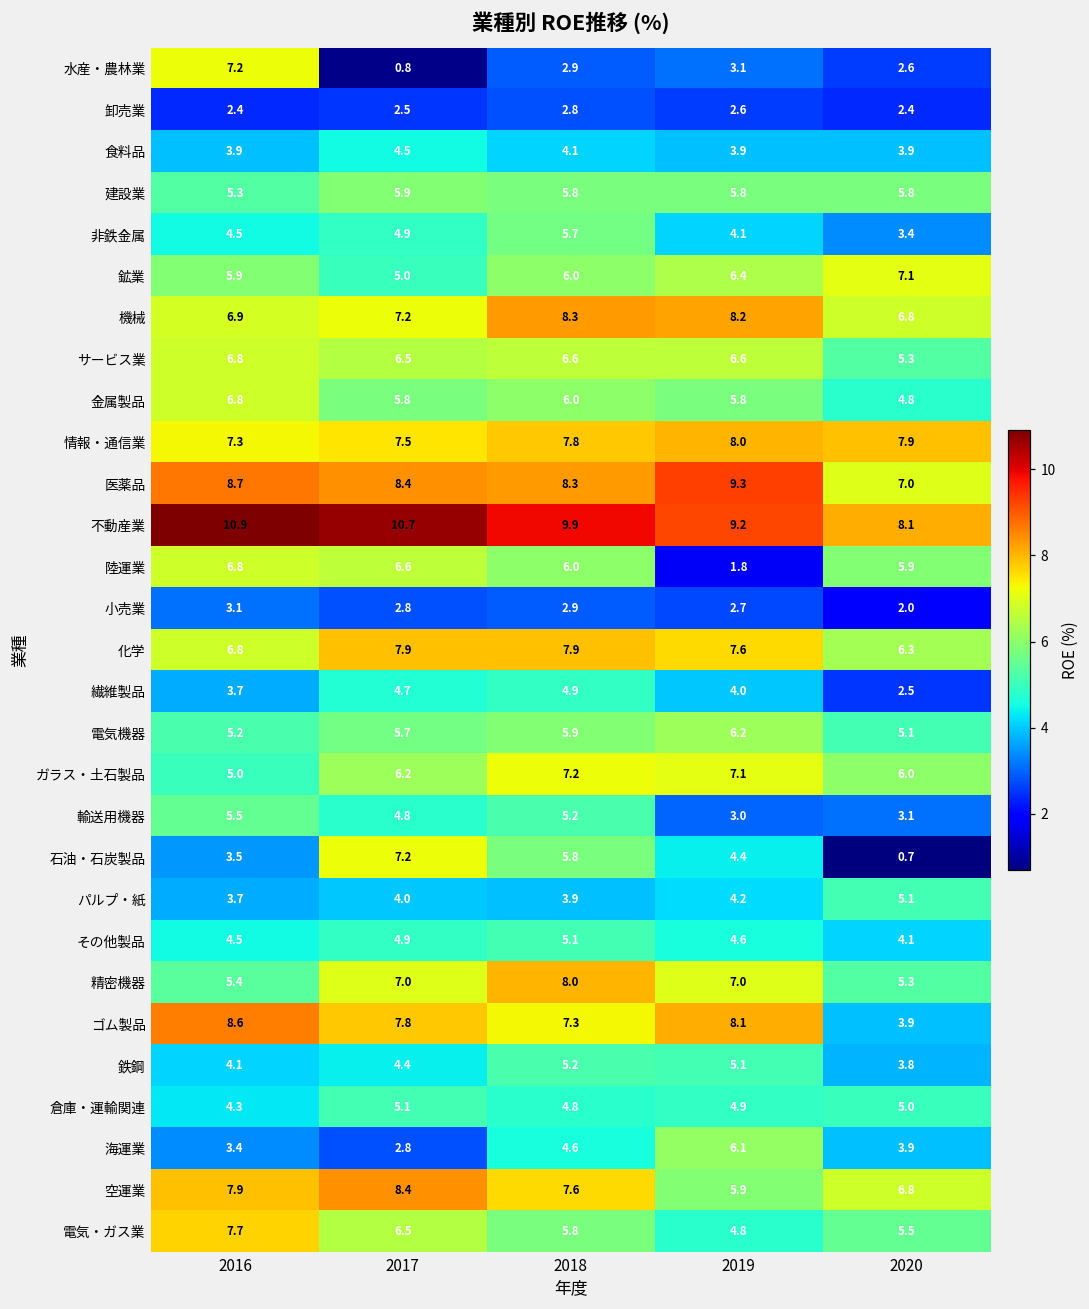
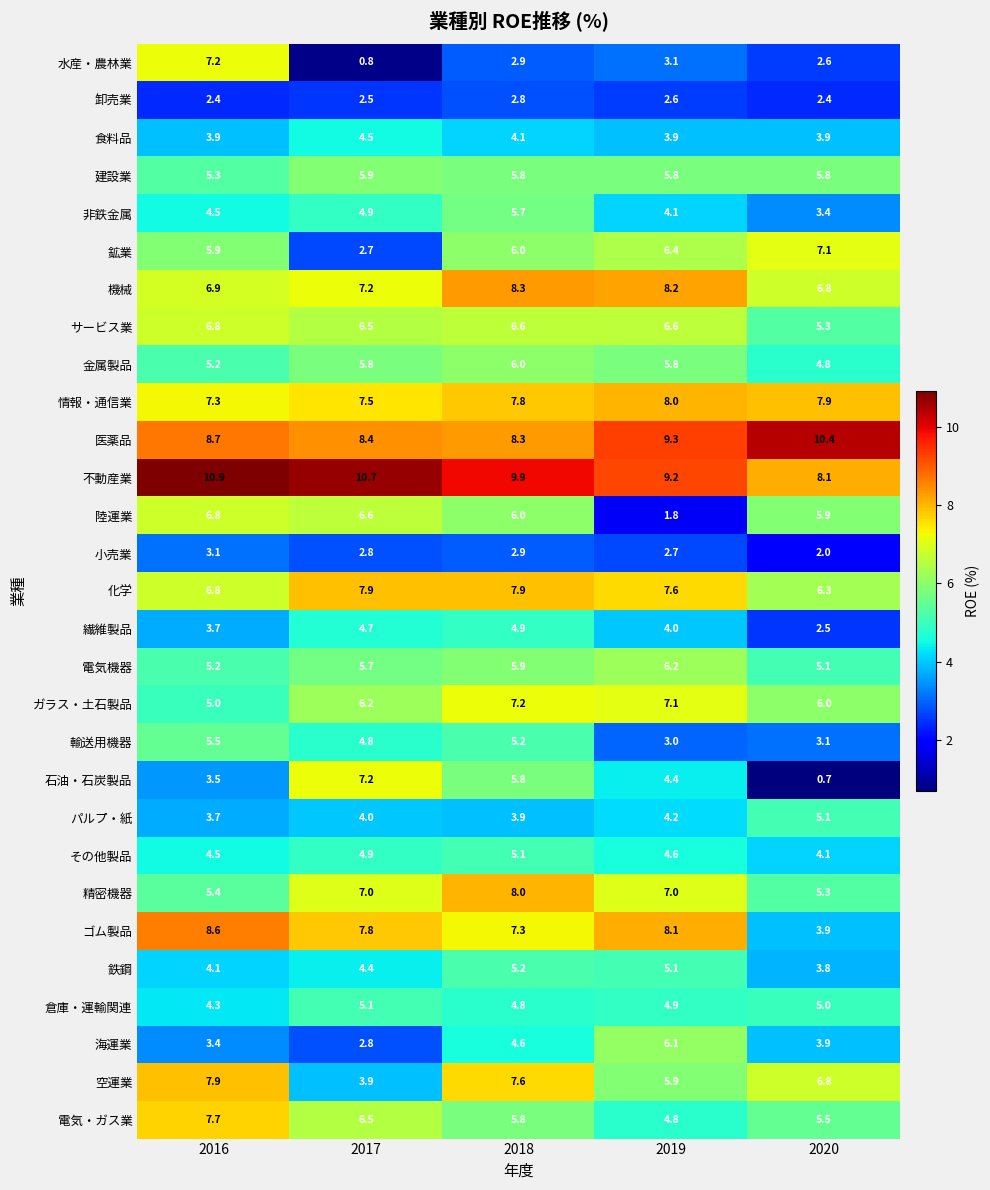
  {
    "水産・農林業": {
      "2016": 7.2,
      "2017": 0.8,
      "2018": 2.9,
      "2019": 3.1,
      "2020": 2.6
    },
    "卸売業": {
      "2016": 2.4,
      "2017": 2.5,
      "2018": 2.8,
      "2019": 2.6,
      "2020": 2.4
    },
    "食料品": {
      "2016": 3.9,
      "2017": 4.5,
      "2018": 4.1,
      "2019": 3.9,
      "2020": 3.9
    },
    "建設業": {
      "2016": 5.3,
      "2017": 5.9,
      "2018": 5.8,
      "2019": 5.8,
      "2020": 5.8
    },
    "非鉄金属": {
      "2016": 4.5,
      "2017": 4.9,
      "2018": 5.7,
      "2019": 4.1,
      "2020": 3.4
    },
    "鉱業": {
      "2016": 5.9,
-     "2017": 5.0,
+     "2017": 2.7,
      "2018": 6.0,
      "2019": 6.4,
      "2020": 7.1
    },
    "機械": {
      "2016": 6.9,
      "2017": 7.2,
      "2018": 8.3,
      "2019": 8.2,
      "2020": 6.8
    },
    "サービス業": {
      "2016": 6.8,
      "2017": 6.5,
      "2018": 6.6,
      "2019": 6.6,
      "2020": 5.3
    },
    "金属製品": {
-     "2016": 6.8,
+     "2016": 5.2,
      "2017": 5.8,
      "2018": 6.0,
      "2019": 5.8,
      "2020": 4.8
    },
    "情報・通信業": {
      "2016": 7.3,
      "2017": 7.5,
      "2018": 7.8,
      "2019": 8.0,
      "2020": 7.9
    },
    "医薬品": {
      "2016": 8.7,
      "2017": 8.4,
      "2018": 8.3,
      "2019": 9.3,
-     "2020": 7.0
+     "2020": 10.4
    },
    "不動産業": {
      "2016": 10.9,
      "2017": 10.7,
      "2018": 9.9,
      "2019": 9.2,
      "2020": 8.1
    },
    "陸運業": {
      "2016": 6.8,
      "2017": 6.6,
      "2018": 6.0,
      "2019": 1.8,
      "2020": 5.9
    },
    "小売業": {
      "2016": 3.1,
      "2017": 2.8,
      "2018": 2.9,
      "2019": 2.7,
      "2020": 2.0
    },
    "化学": {
      "2016": 6.8,
      "2017": 7.9,
      "2018": 7.9,
      "2019": 7.6,
      "2020": 6.3
    },
    "繊維製品": {
      "2016": 3.7,
      "2017": 4.7,
      "2018": 4.9,
      "2019": 4.0,
      "2020": 2.5
    },
    "電気機器": {
      "2016": 5.2,
      "2017": 5.7,
      "2018": 5.9,
      "2019": 6.2,
      "2020": 5.1
    },
    "ガラス・土石製品": {
      "2016": 5.0,
      "2017": 6.2,
      "2018": 7.2,
      "2019": 7.1,
      "2020": 6.0
    },
    "輸送用機器": {
      "2016": 5.5,
      "2017": 4.8,
      "2018": 5.2,
      "2019": 3.0,
      "2020": 3.1
    },
    "石油・石炭製品": {
      "2016": 3.5,
      "2017": 7.2,
      "2018": 5.8,
      "2019": 4.4,
      "2020": 0.7
    },
    "パルプ・紙": {
      "2016": 3.7,
      "2017": 4.0,
      "2018": 3.9,
      "2019": 4.2,
      "2020": 5.1
    },
    "その他製品": {
      "2016": 4.5,
      "2017": 4.9,
      "2018": 5.1,
      "2019": 4.6,
      "2020": 4.1
    },
    "精密機器": {
      "2016": 5.4,
      "2017": 7.0,
      "2018": 8.0,
      "2019": 7.0,
      "2020": 5.3
    },
    "ゴム製品": {
      "2016": 8.6,
      "2017": 7.8,
      "2018": 7.3,
      "2019": 8.1,
      "2020": 3.9
    },
    "鉄鋼": {
      "2016": 4.1,
      "2017": 4.4,
      "2018": 5.2,
      "2019": 5.1,
      "2020": 3.8
    },
    "倉庫・運輸関連": {
      "2016": 4.3,
      "2017": 5.1,
      "2018": 4.8,
      "2019": 4.9,
      "2020": 5.0
    },
    "海運業": {
      "2016": 3.4,
      "2017": 2.8,
      "2018": 4.6,
      "2019": 6.1,
      "2020": 3.9
    },
    "空運業": {
      "2016": 7.9,
-     "2017": 8.4,
+     "2017": 3.9,
      "2018": 7.6,
      "2019": 5.9,
      "2020": 6.8
    },
    "電気・ガス業": {
      "2016": 7.7,
      "2017": 6.5,
      "2018": 5.8,
      "2019": 4.8,
      "2020": 5.5
    }
  }
